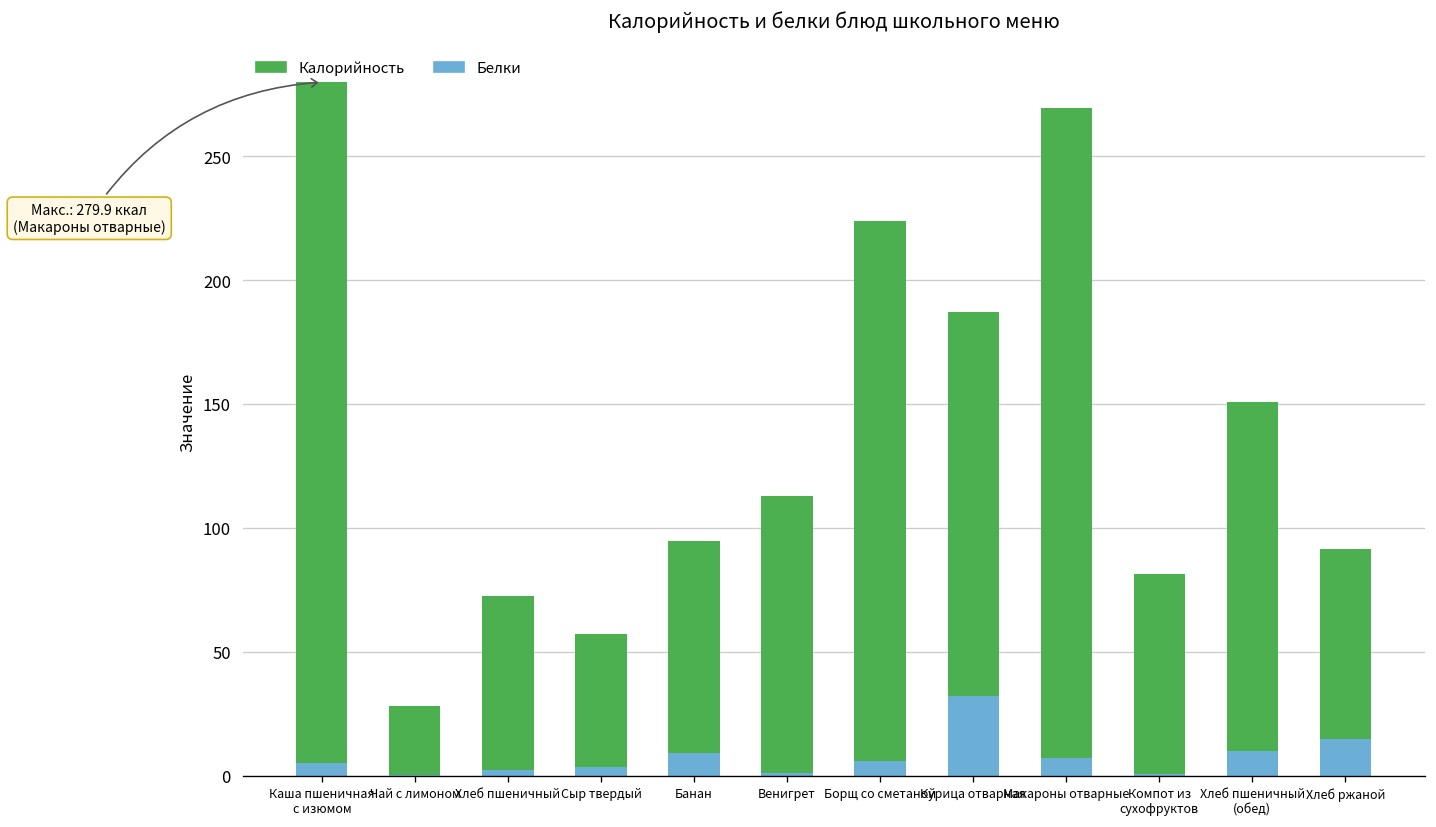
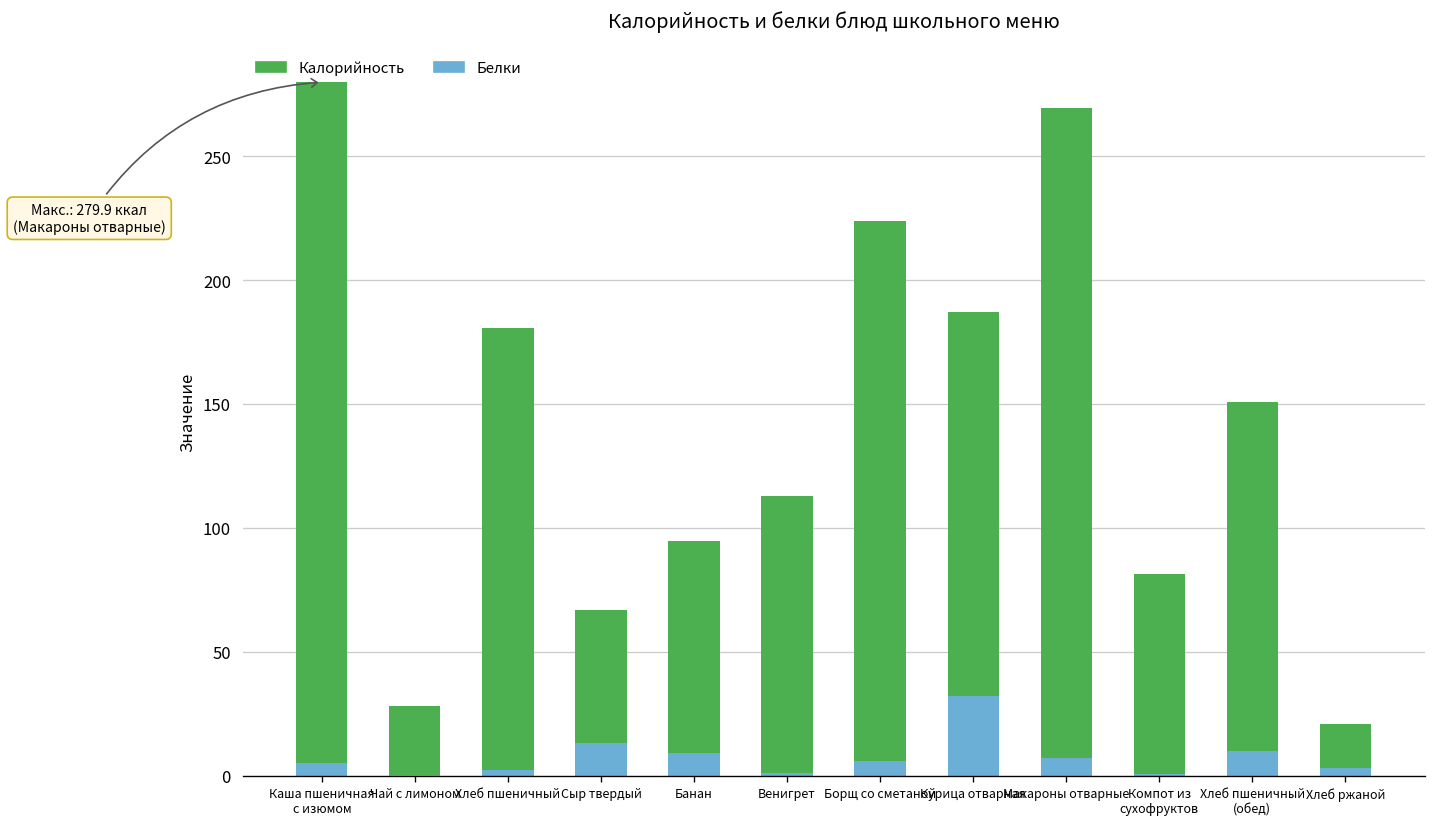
  {
    "Белки": {
      "Каша пшеничная с изюмом": 5,
      "Хлеб пшеничный": 2,
-     "Сыр твердый": 4,
+     "Сыр твердый": 13,
      "Банан": 9,
      "Борщ со сметаной": 6,
      "Хлеб пшеничный (обед)": 10,
-     "Хлеб ржаной": 15
+     "Хлеб ржаной": 3
    },
    "Калорийность": {
      "Чай с лимоном": 28,
-     "Хлеб пшеничный": 70,
+     "Хлеб пшеничный": 178,
      "Сыр твердый": 54,
      "Банан": 86,
      "Венигрет": 112,
      "Борщ со сметаной": 218,
      "Компот из сухофруктов": 81,
      "Хлеб пшеничный (обед)": 141,
-     "Хлеб ржаной": 77
+     "Хлеб ржаной": 18
    }
  }
